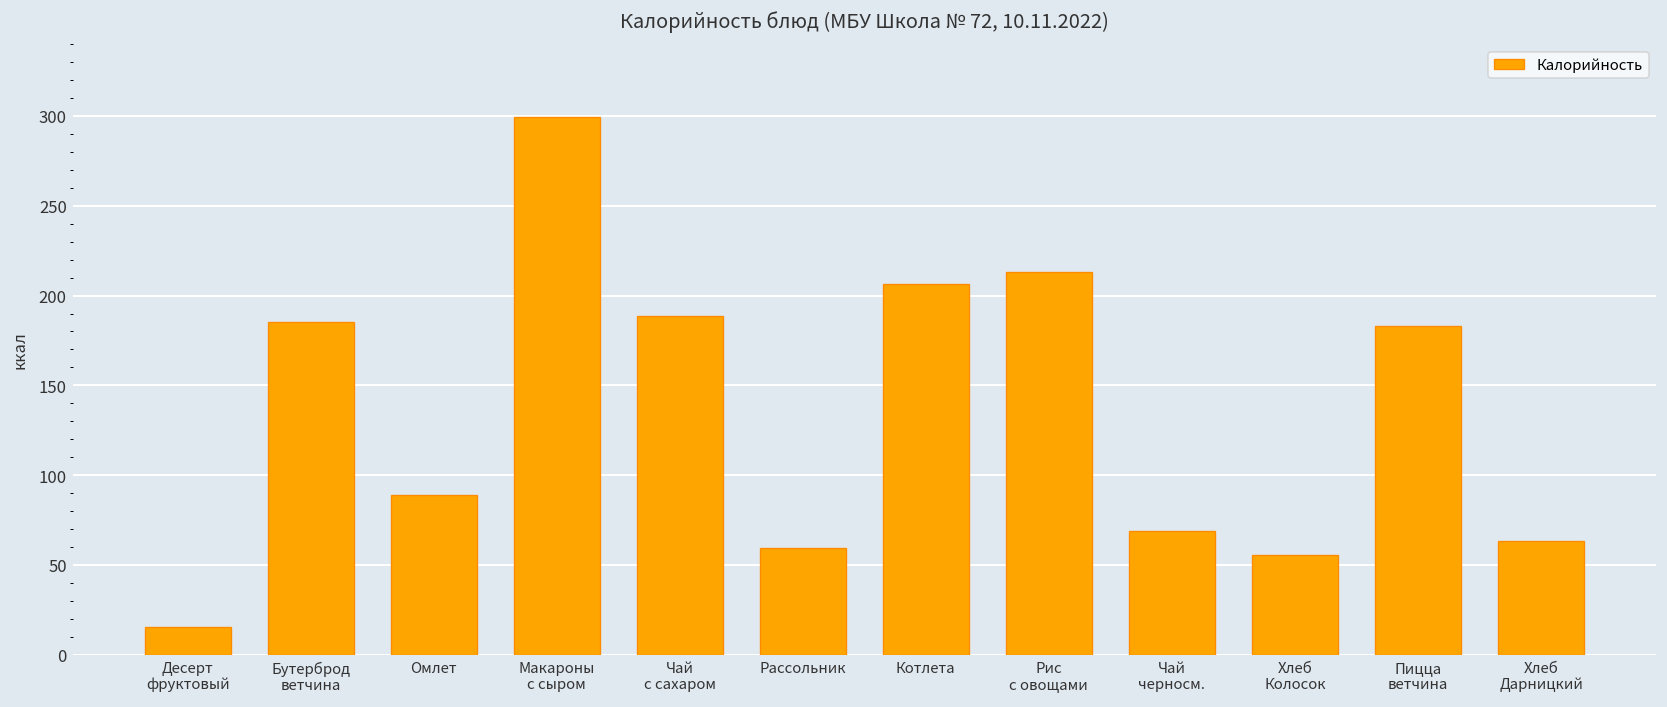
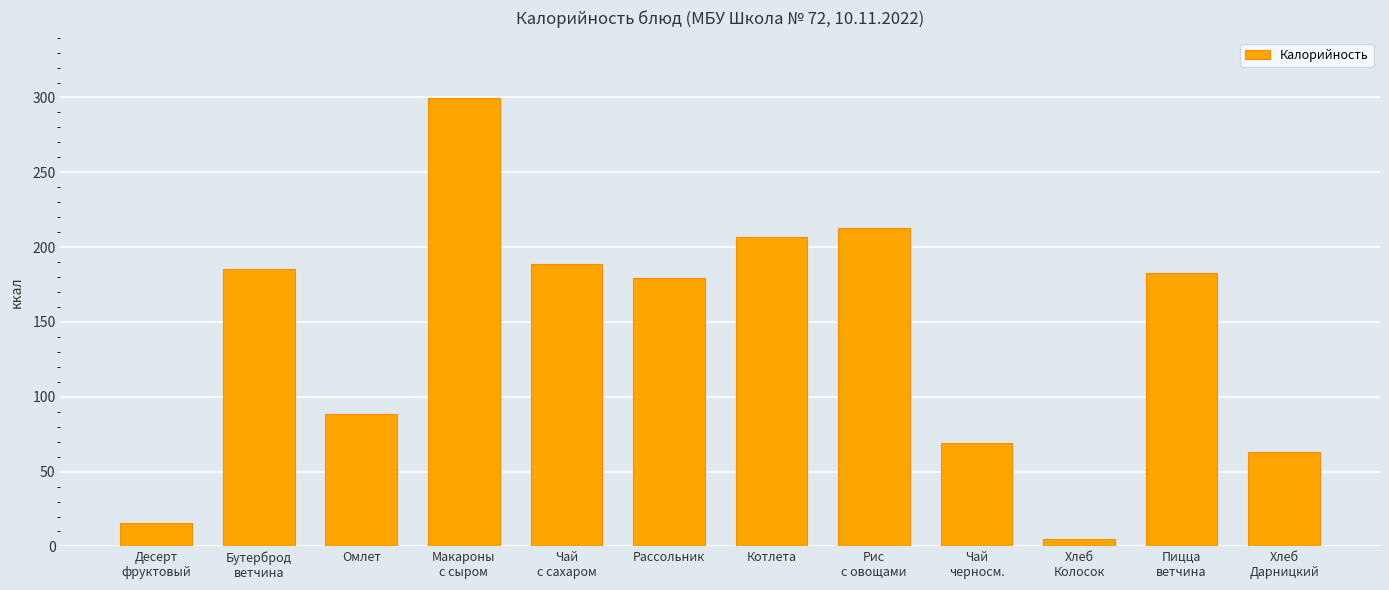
  {
    "Десерт фруктовый": 16,
    "Бутерброд ветчина": 185,
    "Омлет": 89,
    "Макароны с сыром": 299,
    "Чай с сахаром": 189,
-   "Рассольник": 59,
+   "Рассольник": 179,
    "Котлета": 206,
    "Рис с овощами": 213,
    "Чай черносм.": 69,
-   "Хлеб Колосок": 56,
+   "Хлеб Колосок": 5,
    "Пицца ветчина": 183,
    "Хлеб Дарницкий": 63
  }
